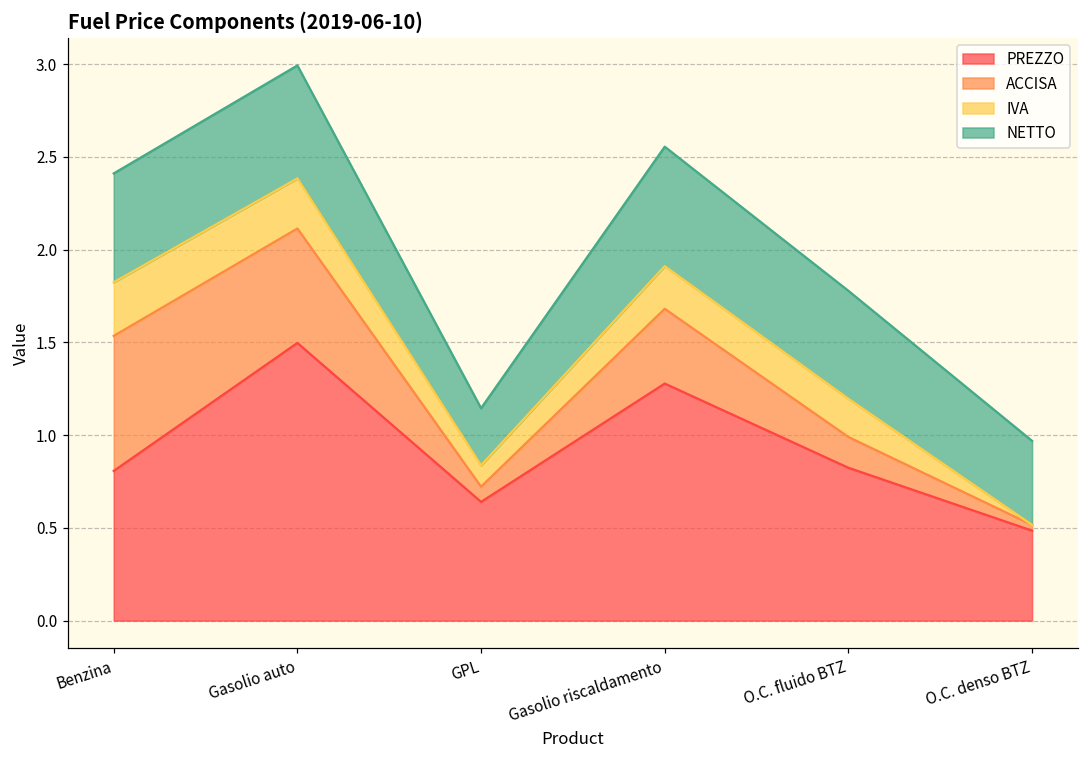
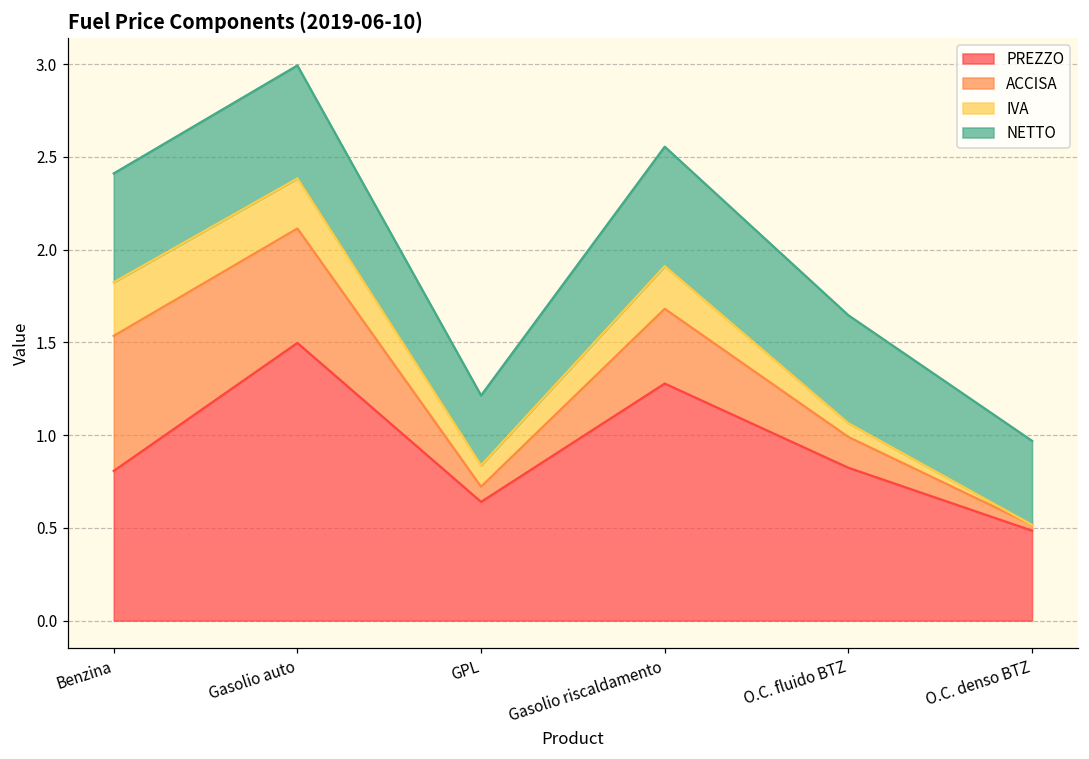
  {
    "PREZZO": {
      "Benzina": 0.81,
      "Gasolio auto": 1.50,
      "GPL": 0.64,
      "Gasolio riscaldamento": 1.28,
      "O.C. fluido BTZ": 0.82,
      "O.C. denso BTZ": 0.49
    },
    "ACCISA": {
      "Benzina": 0.73,
      "Gasolio auto": 0.62,
      "GPL": 0.08,
      "Gasolio riscaldamento": 0.40,
      "O.C. fluido BTZ": 0.17
    },
    "IVA": {
      "Benzina": 0.29,
      "Gasolio auto": 0.27,
      "GPL": 0.11,
      "Gasolio riscaldamento": 0.23,
-     "O.C. fluido BTZ": 0.21
+     "O.C. fluido BTZ": 0.07
    },
    "NETTO": {
      "Benzina": 0.59,
      "Gasolio auto": 0.61,
-     "GPL": 0.31,
+     "GPL": 0.38,
      "Gasolio riscaldamento": 0.64,
      "O.C. fluido BTZ": 0.58,
      "O.C. denso BTZ": 0.45
    }
  }
